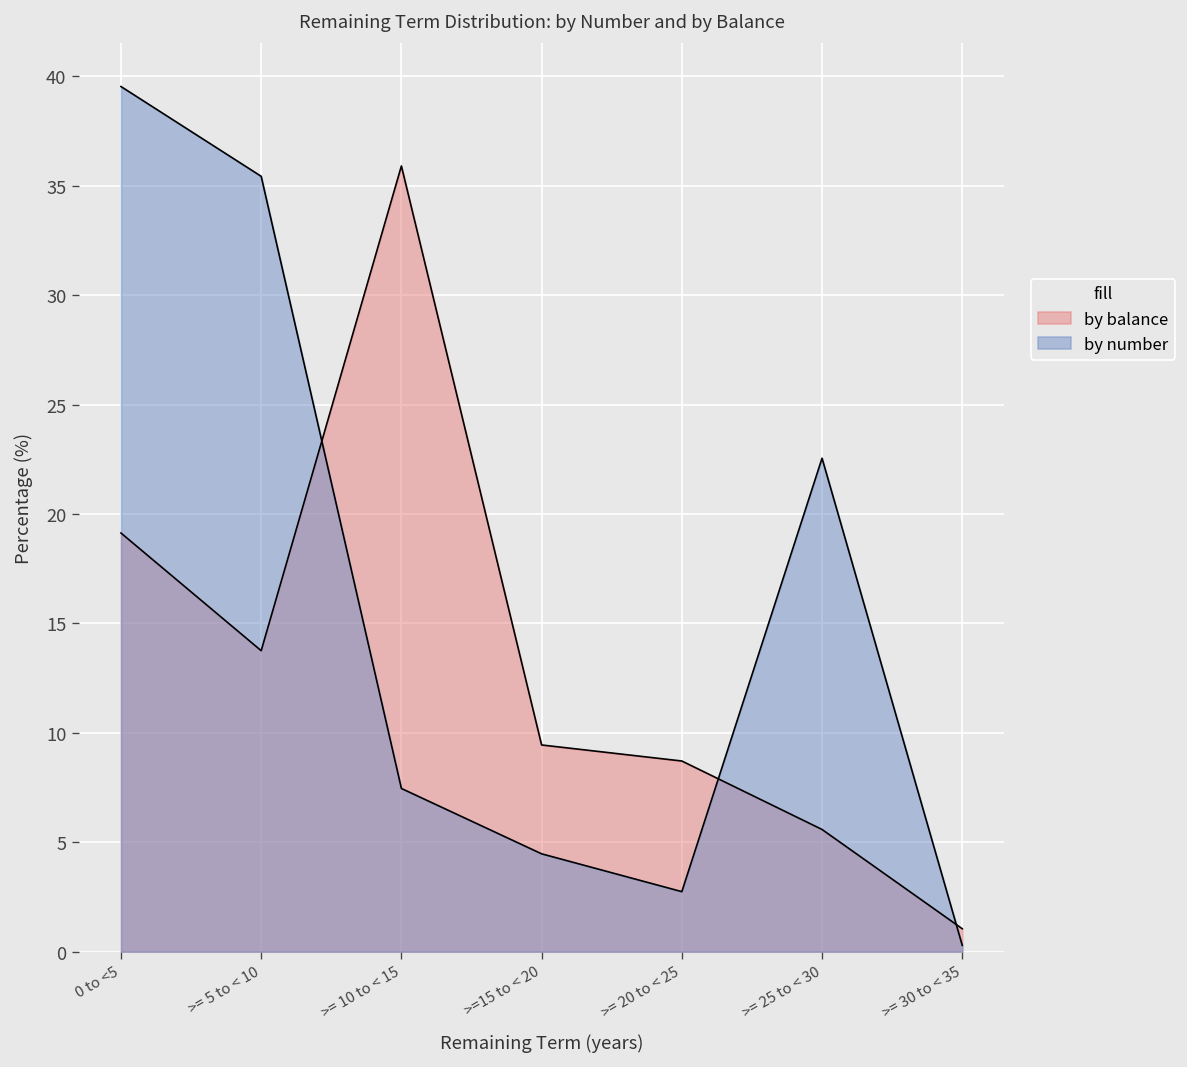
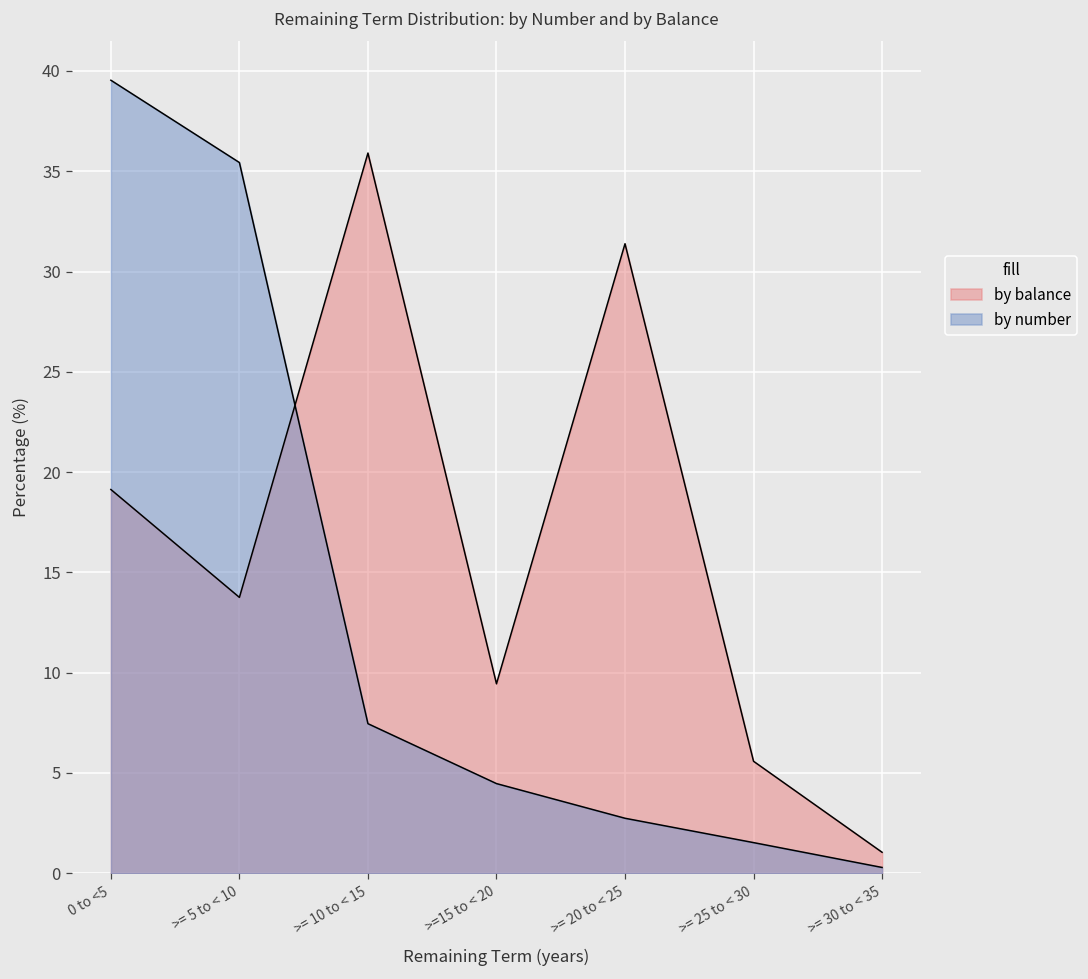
  {
    "by balance": {
      "0 to <5": 19.1,
      ">= 5 to < 10": 13.8,
      ">= 10 to < 15": 35.9,
      ">=15 to < 20": 9.4,
-     ">= 20 to < 25": 8.7,
+     ">= 20 to < 25": 31.4,
      ">= 25 to < 30": 5.6,
      ">= 30 to < 35": 1.0
    },
    "by number": {
      "0 to <5": 39.5,
      ">= 5 to < 10": 35.4,
      ">= 10 to < 15": 7.5,
      ">=15 to < 20": 4.5,
      ">= 20 to < 25": 2.7,
-     ">= 25 to < 30": 22.6,
+     ">= 25 to < 30": 1.5,
      ">= 30 to < 35": 0.3
    }
  }
